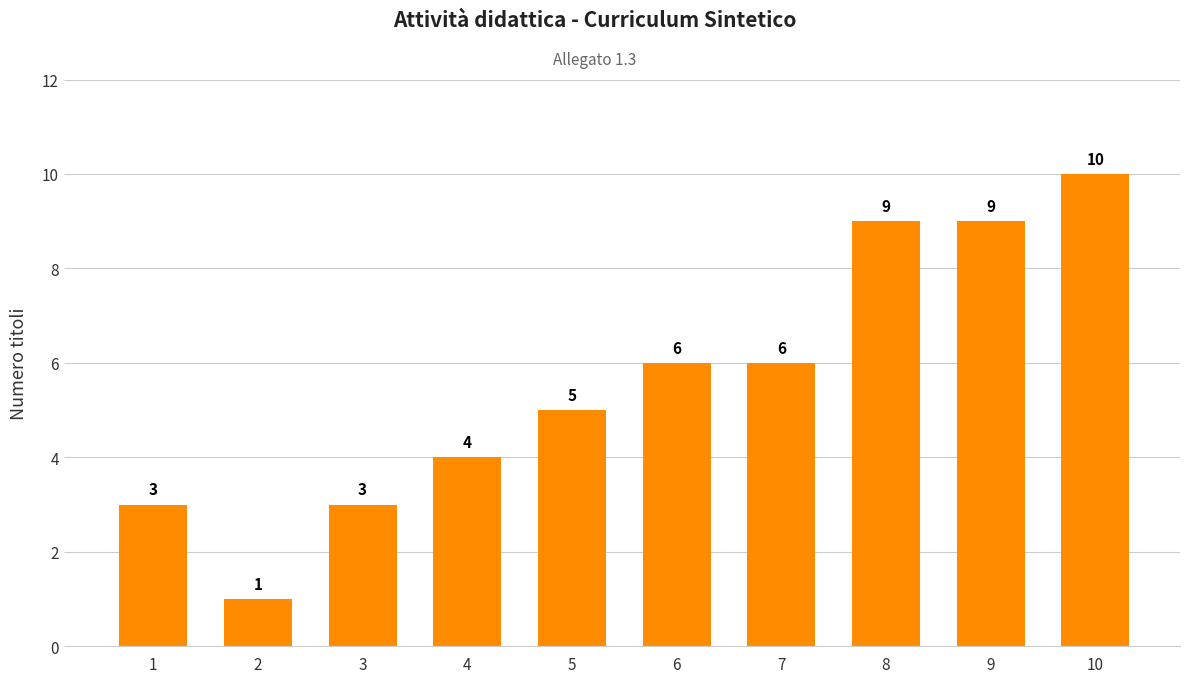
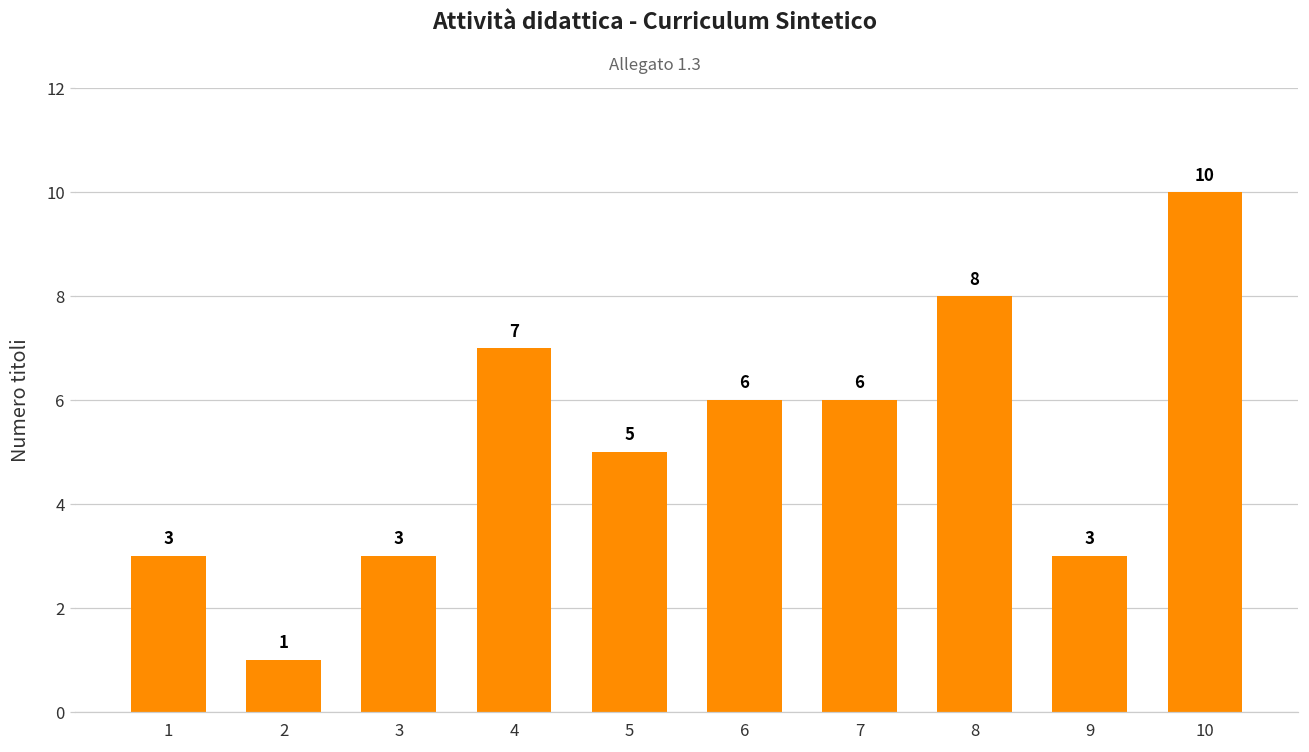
  {
    "1": 3,
    "2": 1,
    "3": 3,
-   "4": 4,
+   "4": 7,
    "5": 5,
    "6": 6,
    "7": 6,
-   "8": 9,
-   "9": 9,
+   "8": 8,
+   "9": 3,
    "10": 10
  }
